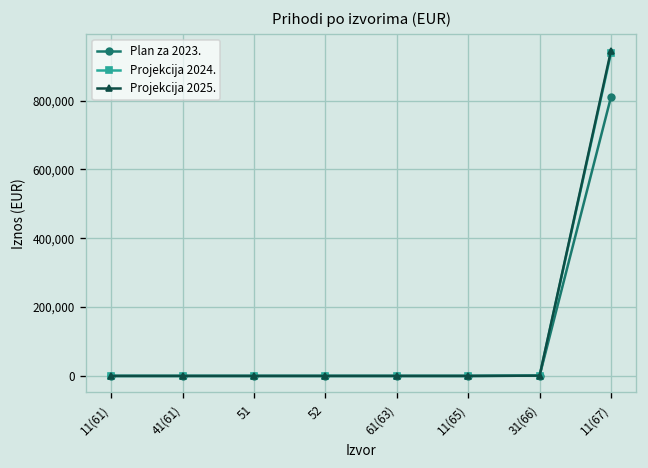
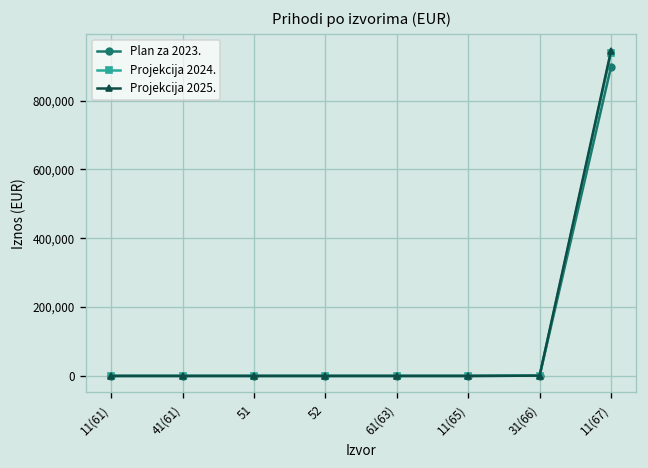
  {
    "Plan za 2023.": {
-     "11(67)": "810,000"
+     "11(67)": "900,000"
    }
  }
